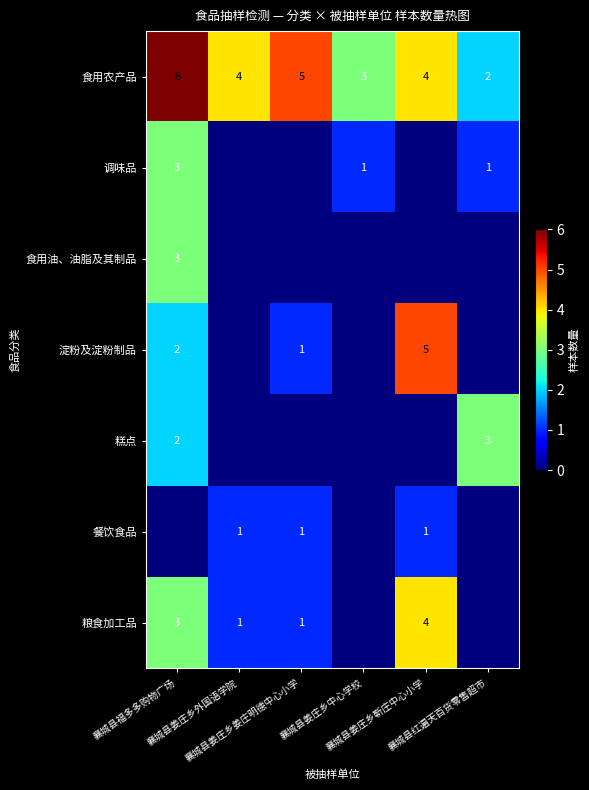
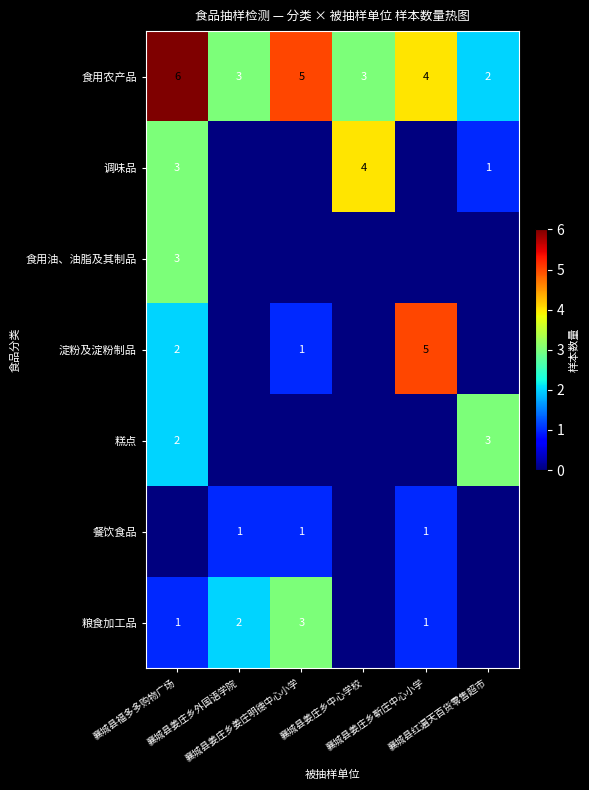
  {
    "食用农产品": {
      "襄城县福多多购物广场": 6,
-     "襄城县姜庄乡外国语学院": 4,
+     "襄城县姜庄乡外国语学院": 3,
      "襄城县姜庄乡姜庄明德中心小学": 5,
      "襄城县姜庄乡中心学校": 3,
      "襄城县姜庄乡靳庄中心小学": 4,
      "襄城县红遍天百货零售超市": 2
    },
    "调味品": {
      "襄城县福多多购物广场": 3,
-     "襄城县姜庄乡中心学校": 1,
+     "襄城县姜庄乡中心学校": 4,
      "襄城县红遍天百货零售超市": 1
    },
    "食用油、油脂及其制品": {
      "襄城县福多多购物广场": 3
    },
    "淀粉及淀粉制品": {
      "襄城县福多多购物广场": 2,
      "襄城县姜庄乡姜庄明德中心小学": 1,
      "襄城县姜庄乡靳庄中心小学": 5
    },
    "糕点": {
      "襄城县福多多购物广场": 2,
      "襄城县红遍天百货零售超市": 3
    },
    "餐饮食品": {
      "襄城县姜庄乡外国语学院": 1,
      "襄城县姜庄乡姜庄明德中心小学": 1,
      "襄城县姜庄乡靳庄中心小学": 1
    },
    "粮食加工品": {
-     "襄城县福多多购物广场": 3,
-     "襄城县姜庄乡外国语学院": 1,
-     "襄城县姜庄乡姜庄明德中心小学": 1,
-     "襄城县姜庄乡靳庄中心小学": 4
+     "襄城县福多多购物广场": 1,
+     "襄城县姜庄乡外国语学院": 2,
+     "襄城县姜庄乡姜庄明德中心小学": 3,
+     "襄城县姜庄乡靳庄中心小学": 1
    }
  }
